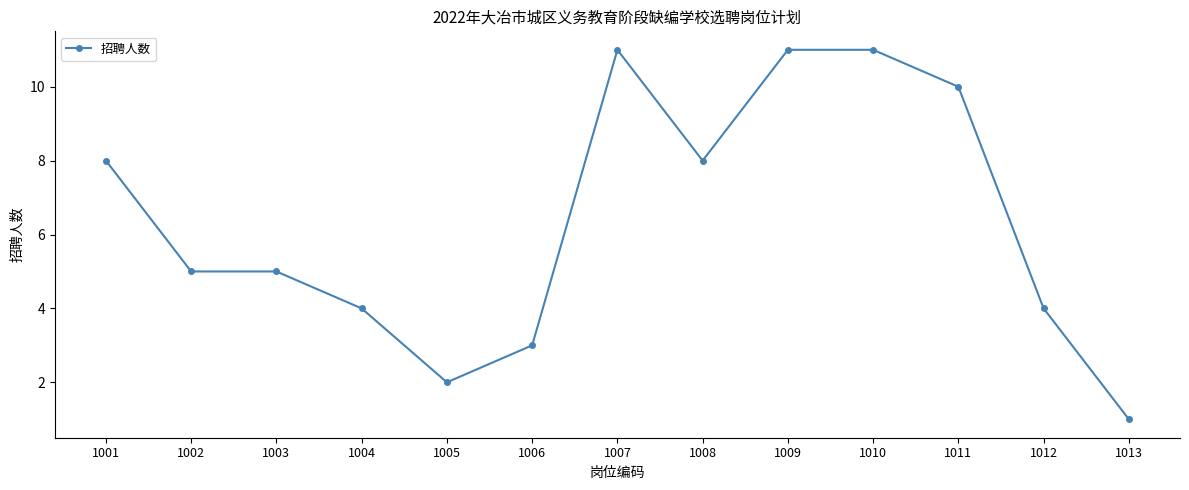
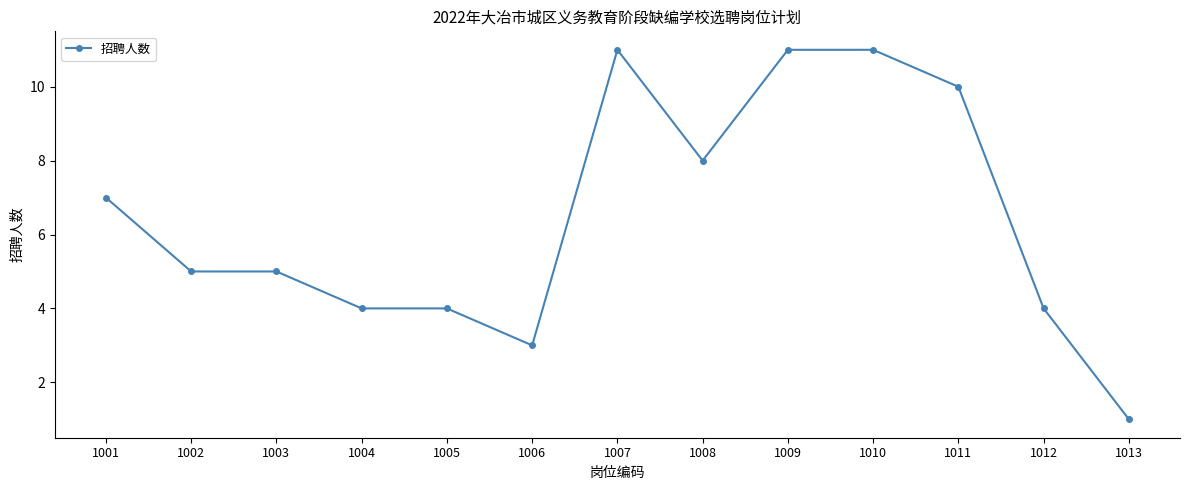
  {
-   "1001": 8,
+   "1001": 7,
    "1002": 5,
    "1003": 5,
    "1004": 4,
-   "1005": 2,
+   "1005": 4,
    "1006": 3,
    "1007": 11,
    "1008": 8,
    "1009": 11,
    "1010": 11,
    "1011": 10,
    "1012": 4,
    "1013": 1
  }
